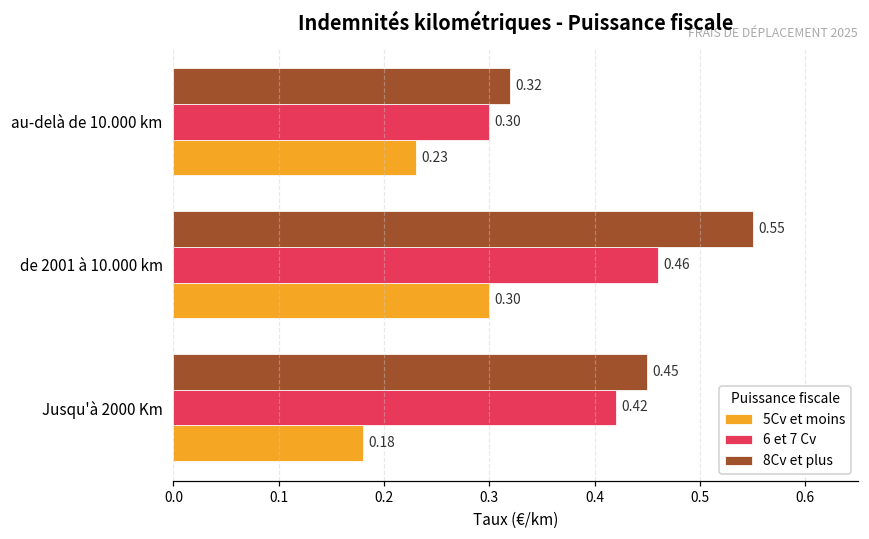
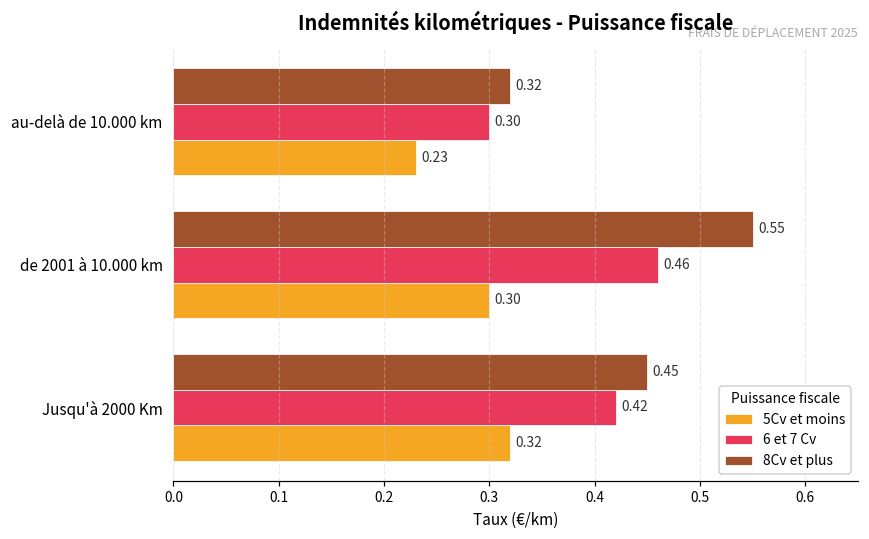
  {
    "5Cv et moins": {
      "au-delà de 10.000 km": 0.23,
      "de 2001 à 10.000 km": 0.30,
-     "Jusqu'à 2000 Km": 0.18
+     "Jusqu'à 2000 Km": 0.32
    },
    "6 et 7 Cv": {
      "au-delà de 10.000 km": 0.30,
      "de 2001 à 10.000 km": 0.46,
      "Jusqu'à 2000 Km": 0.42
    },
    "8Cv et plus": {
      "au-delà de 10.000 km": 0.32,
      "de 2001 à 10.000 km": 0.55,
      "Jusqu'à 2000 Km": 0.45
    }
  }
